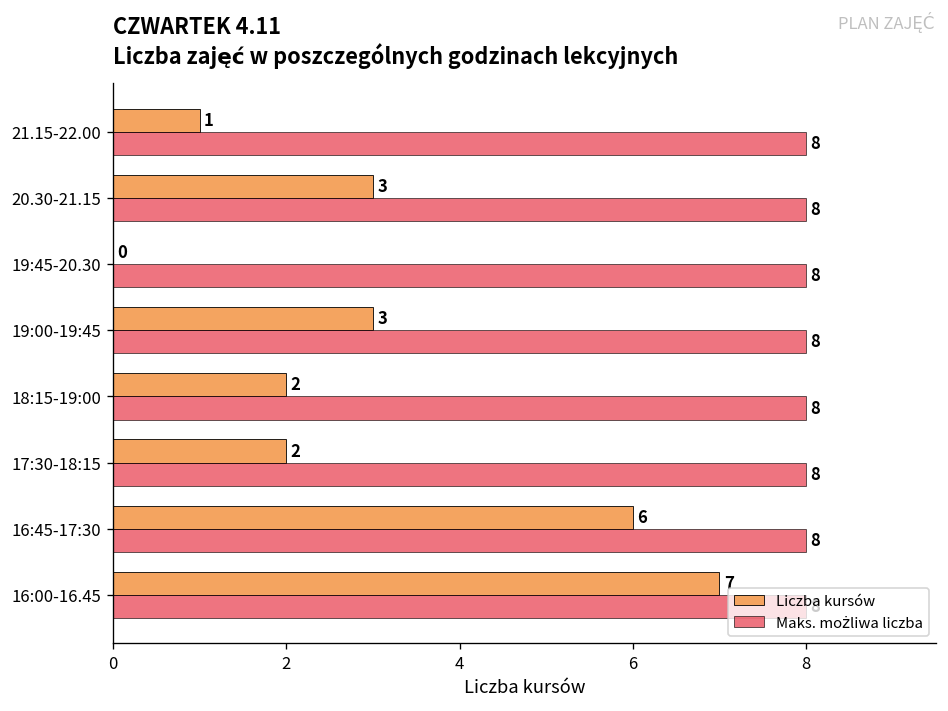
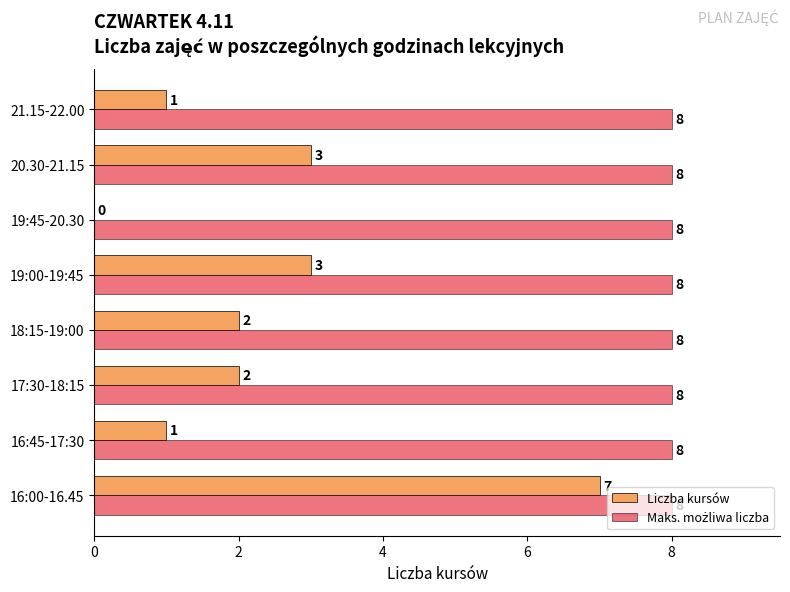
  {
    "Liczba kursów": {
      "21.15-22.00": 1,
      "20.30-21.15": 3,
      "19:45-20.30": 0,
      "19:00-19:45": 3,
      "18:15-19:00": 2,
      "17:30-18:15": 2,
-     "16:45-17:30": 6
+     "16:45-17:30": 1
    },
    "Maks. możliwa liczba": {
      "21.15-22.00": 8,
      "20.30-21.15": 8,
      "19:45-20.30": 8,
      "19:00-19:45": 8,
      "18:15-19:00": 8,
      "17:30-18:15": 8,
      "16:45-17:30": 8
    }
  }
